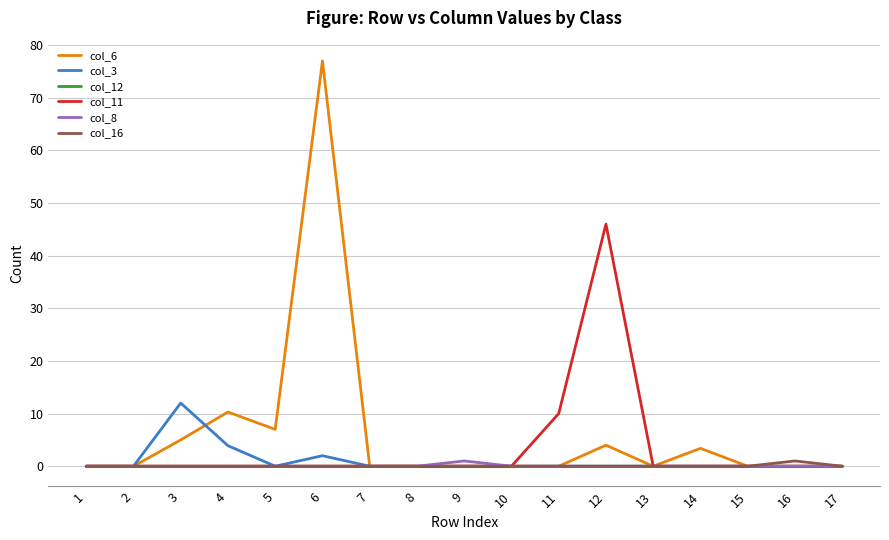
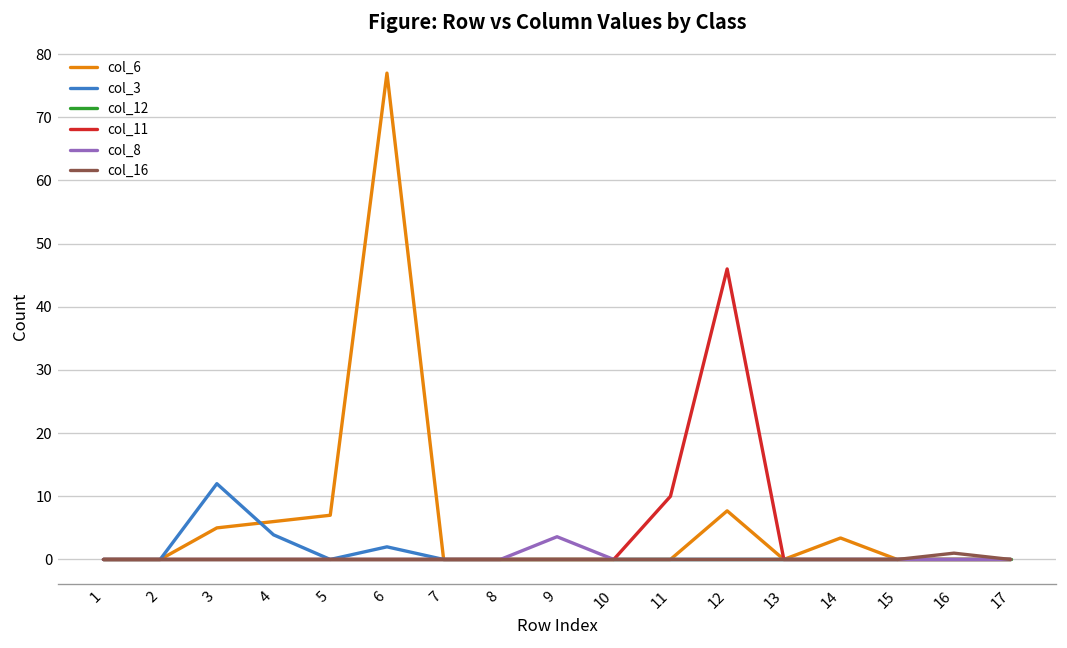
  {
    "col_6": {
      "3": 5,
-     "4": 10,
+     "4": 6,
      "5": 7,
      "6": 77,
-     "12": 4,
+     "12": 8,
      "14": 3
    },
    "col_3": {
      "3": 12,
      "4": 4,
      "6": 2
    },
    "col_11": {
      "11": 10,
      "12": 46
    },
    "col_8": {
-     "9": 1
+     "9": 4
    },
    "col_16": {
      "16": 1
    }
  }
